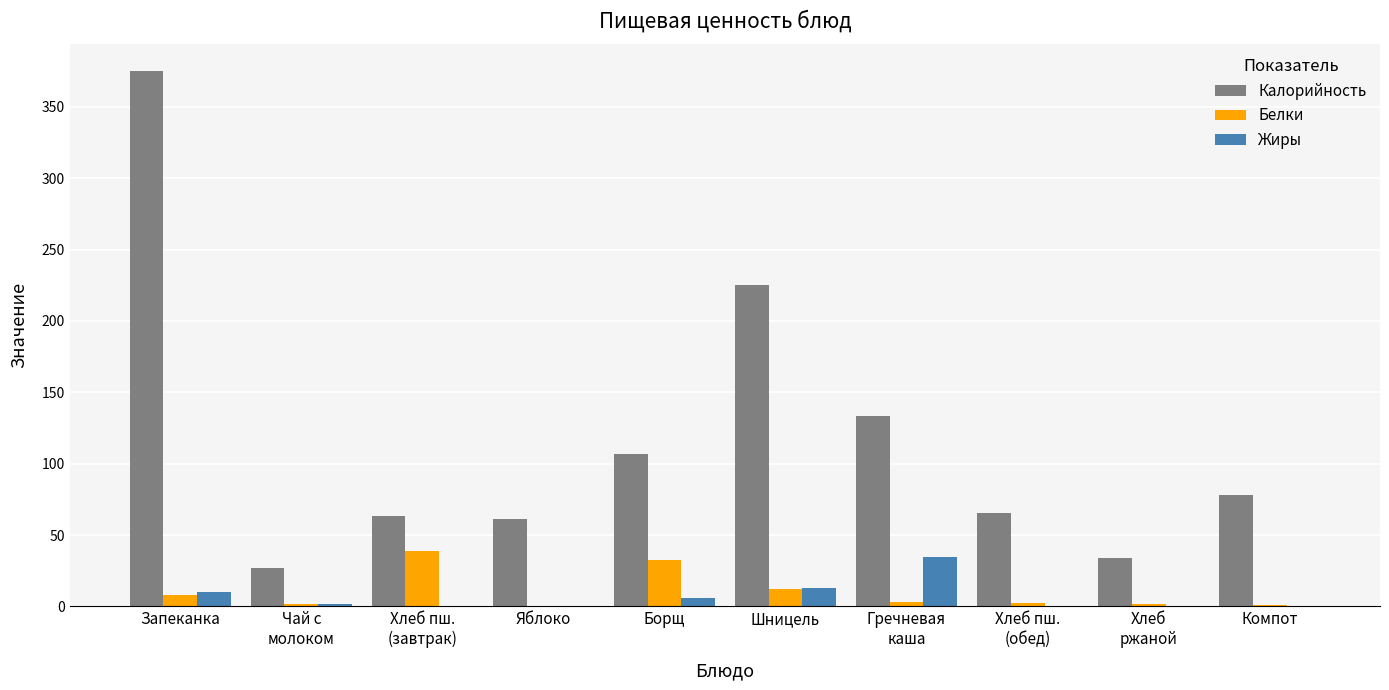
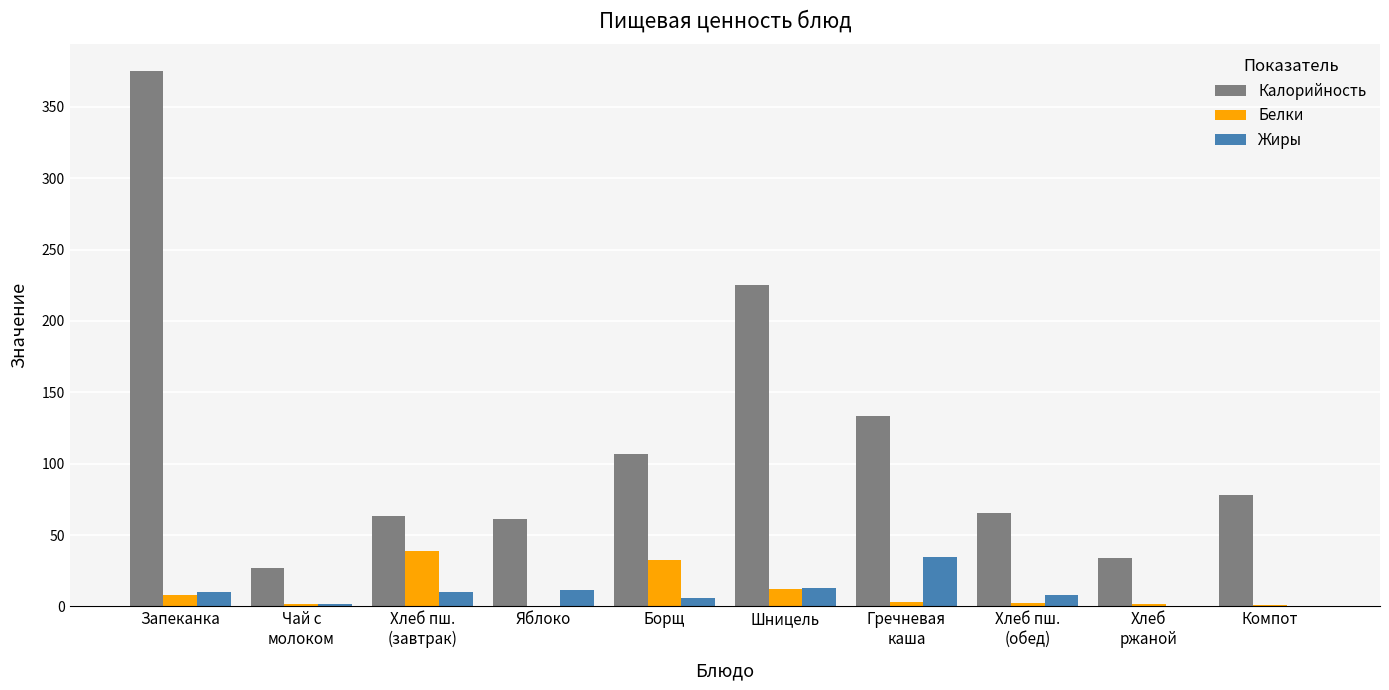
  {
    "Калорийность": {
      "Запеканка": 375,
      "Чай с молоком": 27,
      "Хлеб пш. (завтрак)": 63,
      "Яблоко": 61,
      "Борщ": 107,
      "Шницель": 225,
      "Гречневая каша": 133,
      "Хлеб пш. (обед)": 66,
      "Хлеб ржаной": 34,
      "Компот": 78
    },
    "Белки": {
      "Запеканка": 8,
      "Хлеб пш. (завтрак)": 39,
      "Борщ": 32,
      "Шницель": 12,
      "Гречневая каша": 3,
      "Хлеб пш. (обед)": 2
    },
    "Жиры": {
      "Запеканка": 10,
-     "Хлеб пш. (завтрак)": 0,
-     "Яблоко": 1,
+     "Хлеб пш. (завтрак)": 10,
+     "Яблоко": 11,
      "Борщ": 6,
      "Шницель": 13,
      "Гречневая каша": 35,
-     "Хлеб пш. (обед)": 0
+     "Хлеб пш. (обед)": 8
    }
  }
